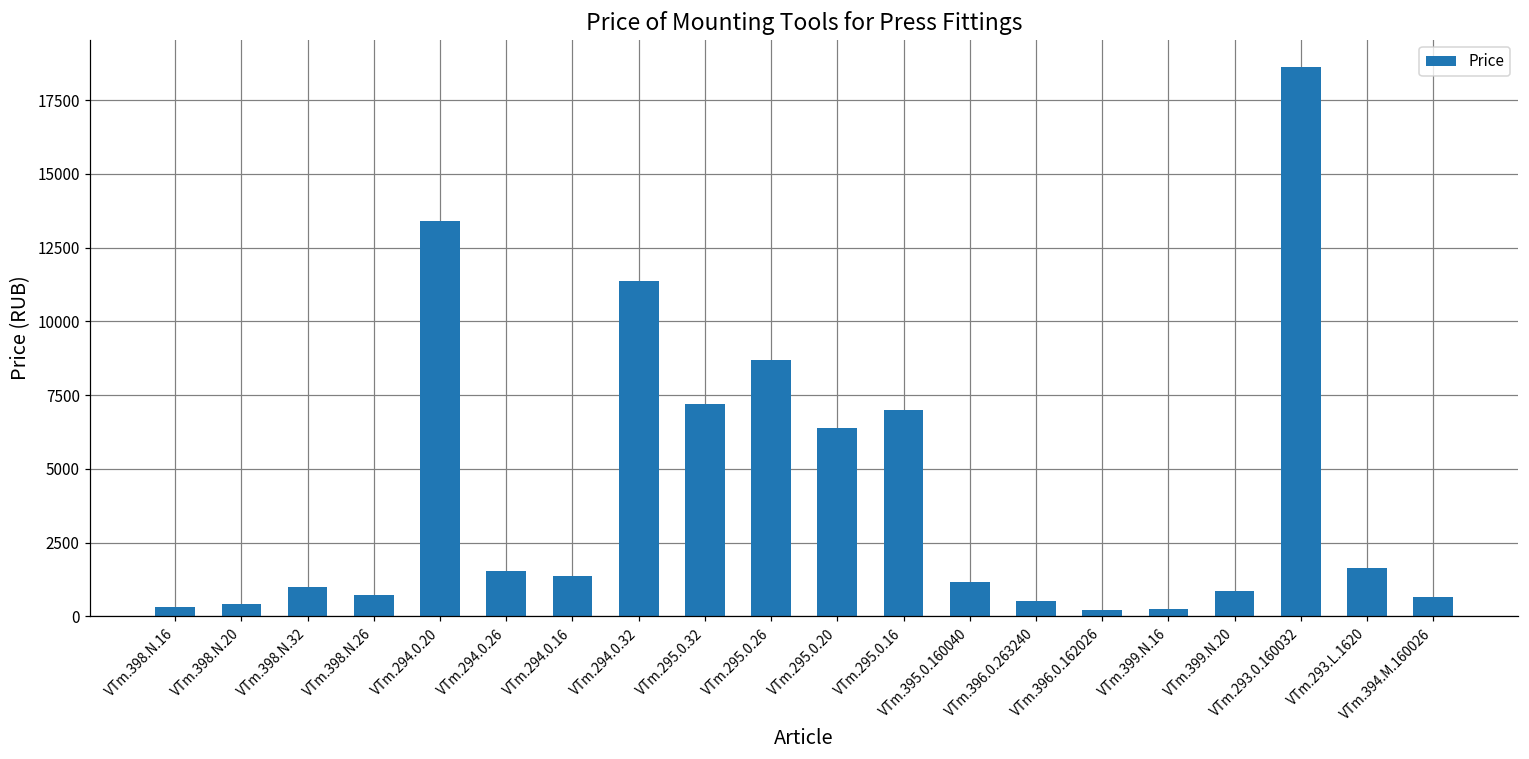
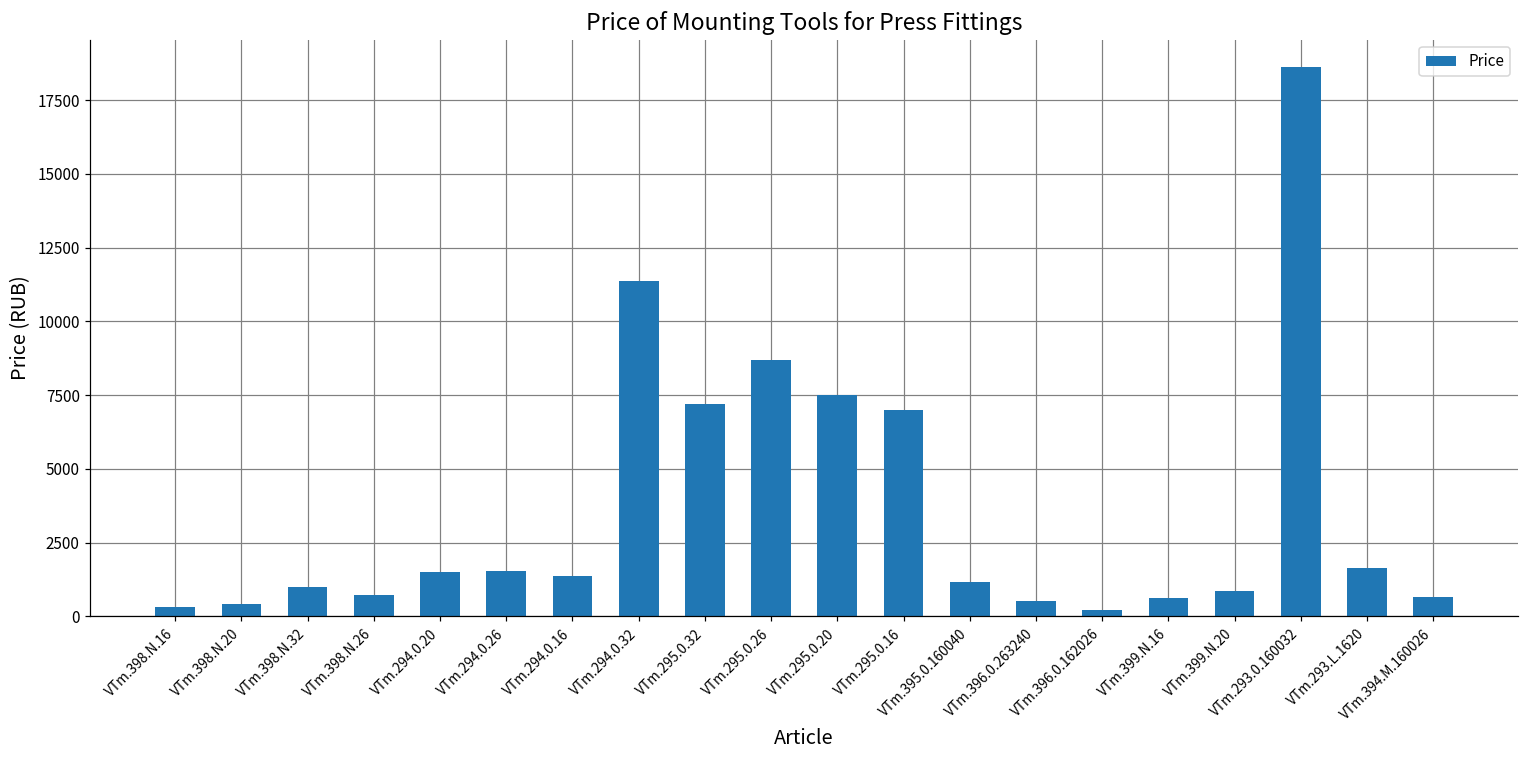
  {
    "VTm.398.N.16": 300,
    "VTm.398.N.20": 400,
    "VTm.398.N.32": 1000,
    "VTm.398.N.26": 700,
-   "VTm.294.0.20": 13400,
+   "VTm.294.0.20": 1500,
    "VTm.294.0.26": 1500,
    "VTm.294.0.16": 1400,
    "VTm.294.0.32": 11400,
    "VTm.295.0.32": 7200,
    "VTm.295.0.26": 8700,
-   "VTm.295.0.20": 6400,
+   "VTm.295.0.20": 7500,
    "VTm.295.0.16": 7000,
    "VTm.395.0.160040": 1200,
    "VTm.396.0.263240": 500,
    "VTm.396.0.162026": 200,
-   "VTm.399.N.16": 200,
+   "VTm.399.N.16": 600,
    "VTm.399.N.20": 900,
    "VTm.293.0.160032": 18600,
    "VTm.293.L.1620": 1600,
    "VTm.394.M.160026": 700
  }
